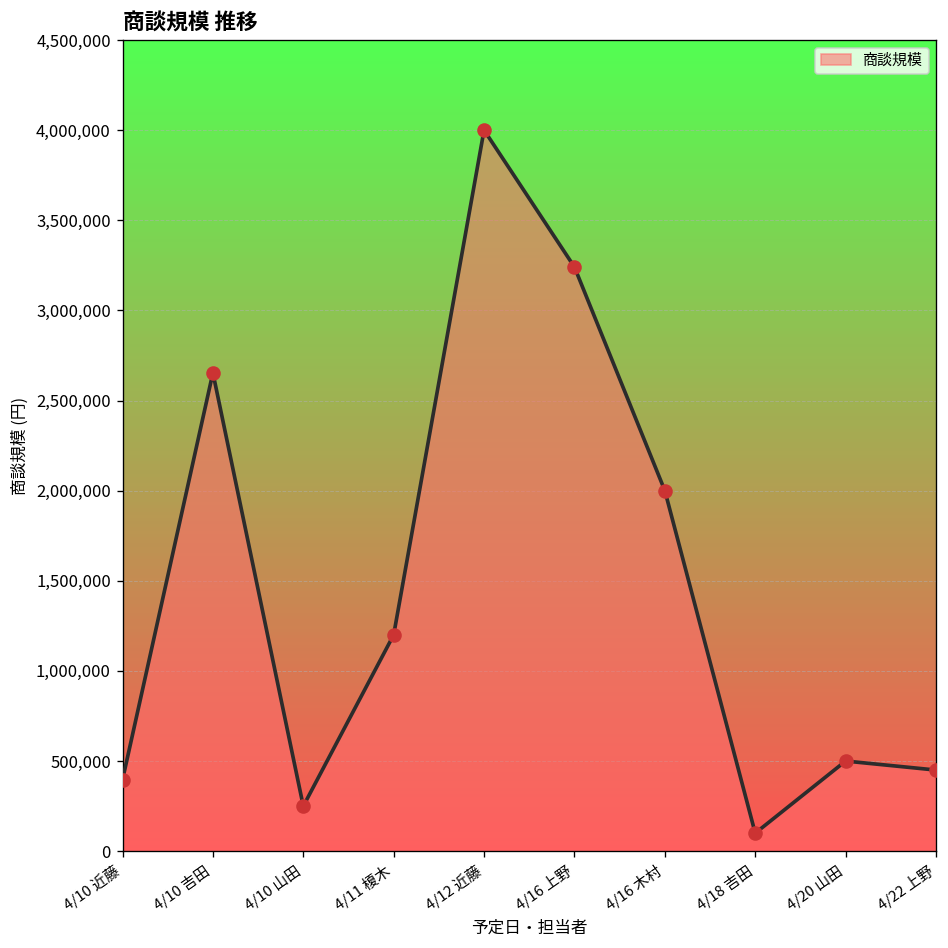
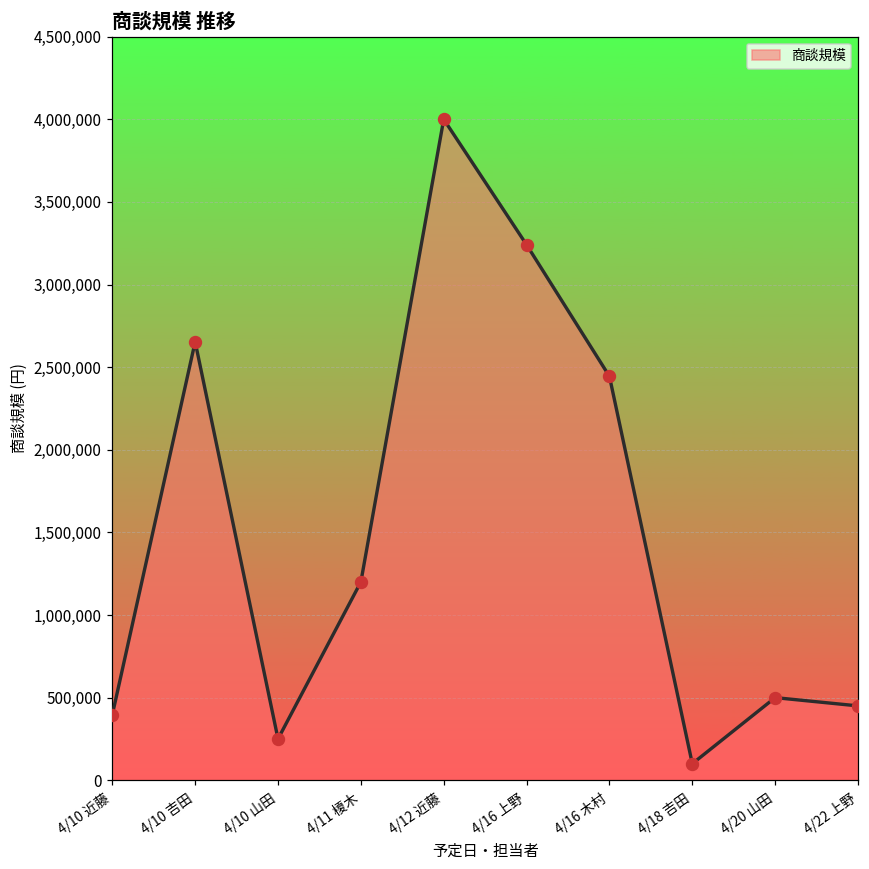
  {
    "4/10 近藤": "400,000",
    "4/10 吉田": "2,650,000",
    "4/10 山田": "250,000",
    "4/11 榎木": "1,200,000",
    "4/12 近藤": "4,000,000",
    "4/16 上野": "3,240,000",
-   "4/16 木村": "2,000,000",
+   "4/16 木村": "2,440,000",
    "4/18 吉田": "100,000",
    "4/20 山田": "500,000",
    "4/22 上野": "450,000"
  }
